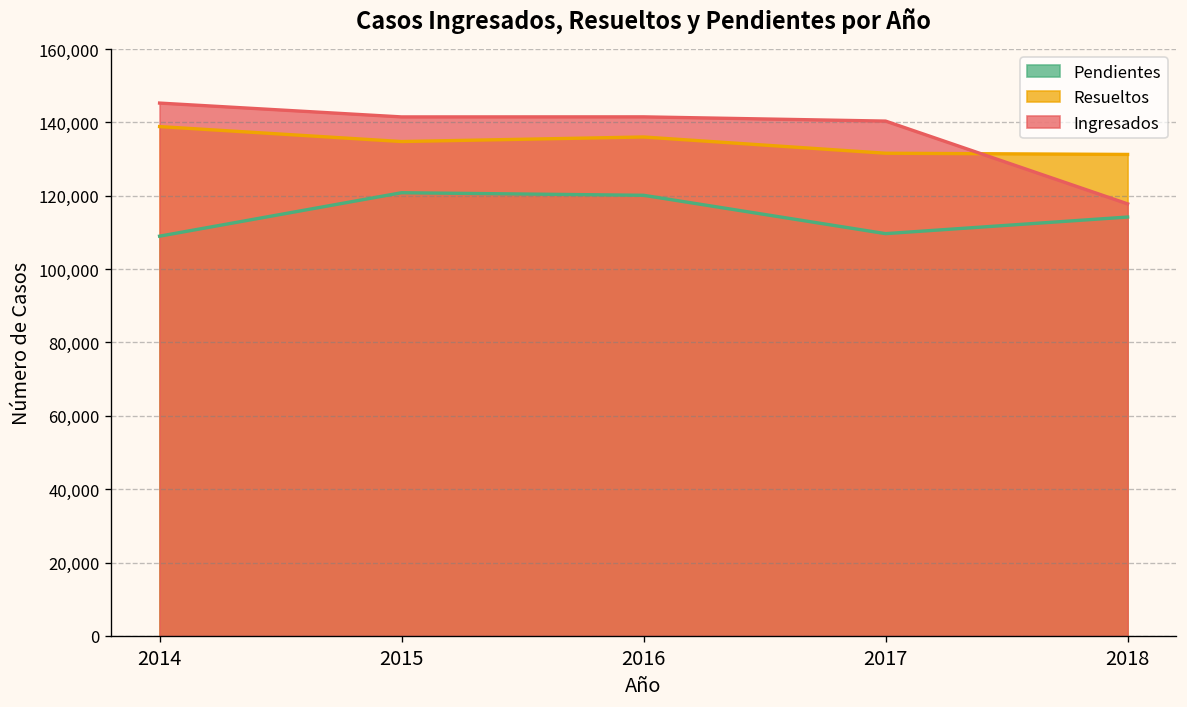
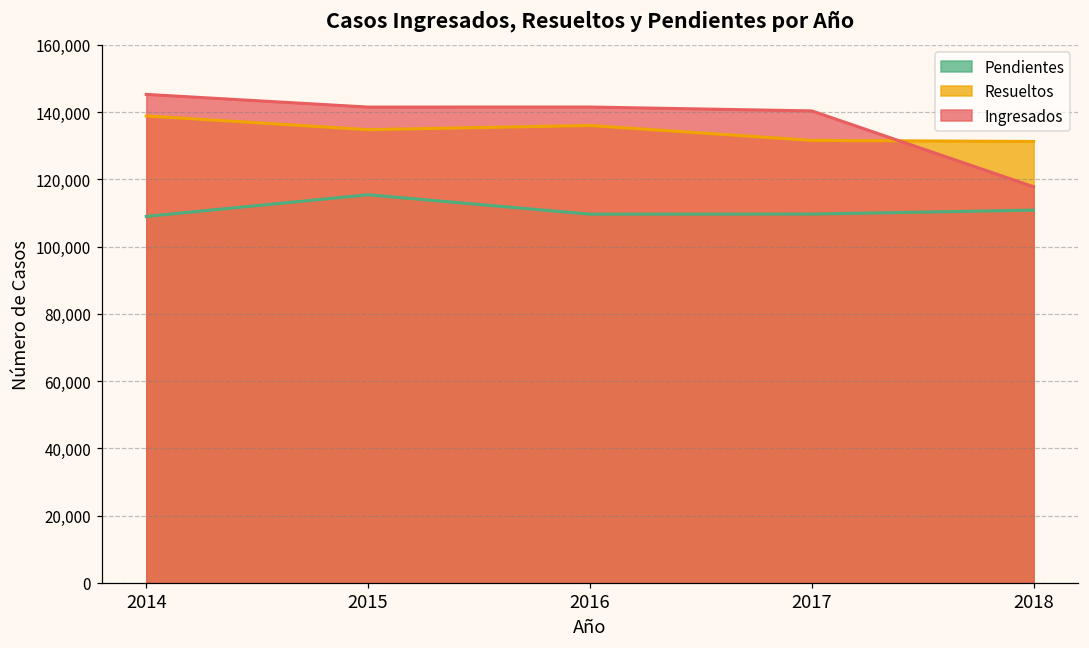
  {
    "Pendientes": {
      "2014": "109,000",
-     "2015": "121,000",
-     "2016": "120,000",
+     "2015": "115,000",
+     "2016": "110,000",
      "2017": "110,000",
-     "2018": "114,000"
+     "2018": "111,000"
    },
    "Resueltos": {
      "2014": "139,000",
      "2015": "135,000",
      "2016": "136,000",
      "2017": "132,000",
      "2018": "131,000"
    },
    "Ingresados": {
      "2014": "145,000",
      "2015": "141,000",
      "2016": "142,000",
      "2017": "140,000",
      "2018": "118,000"
    }
  }
